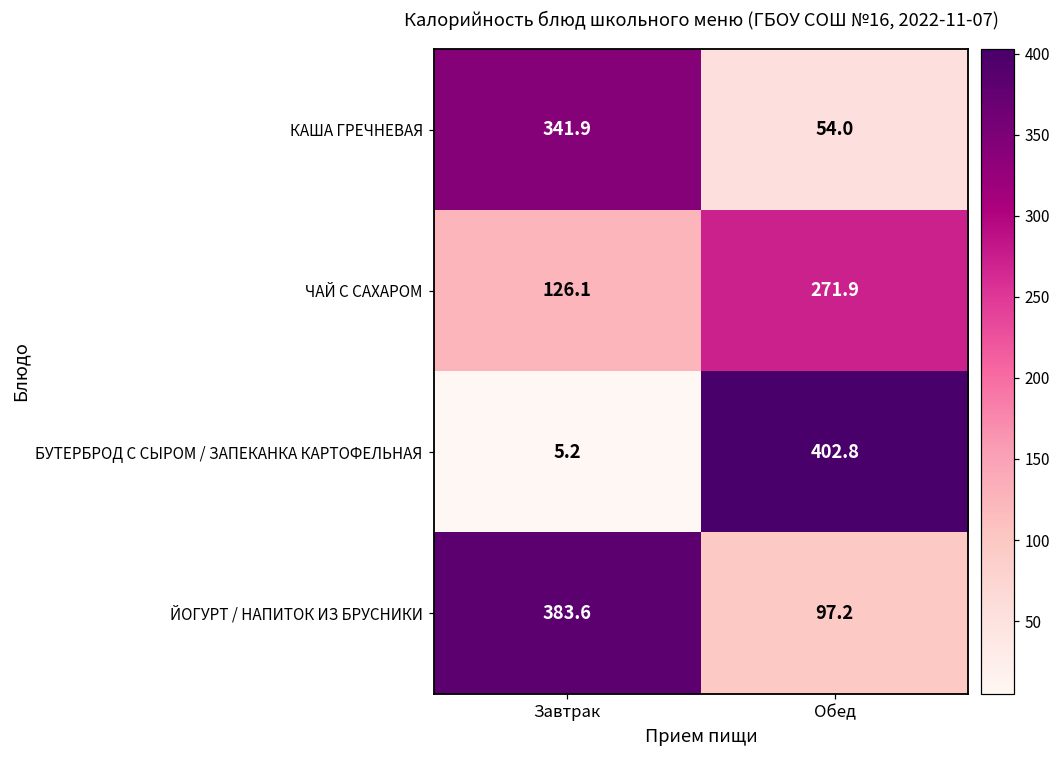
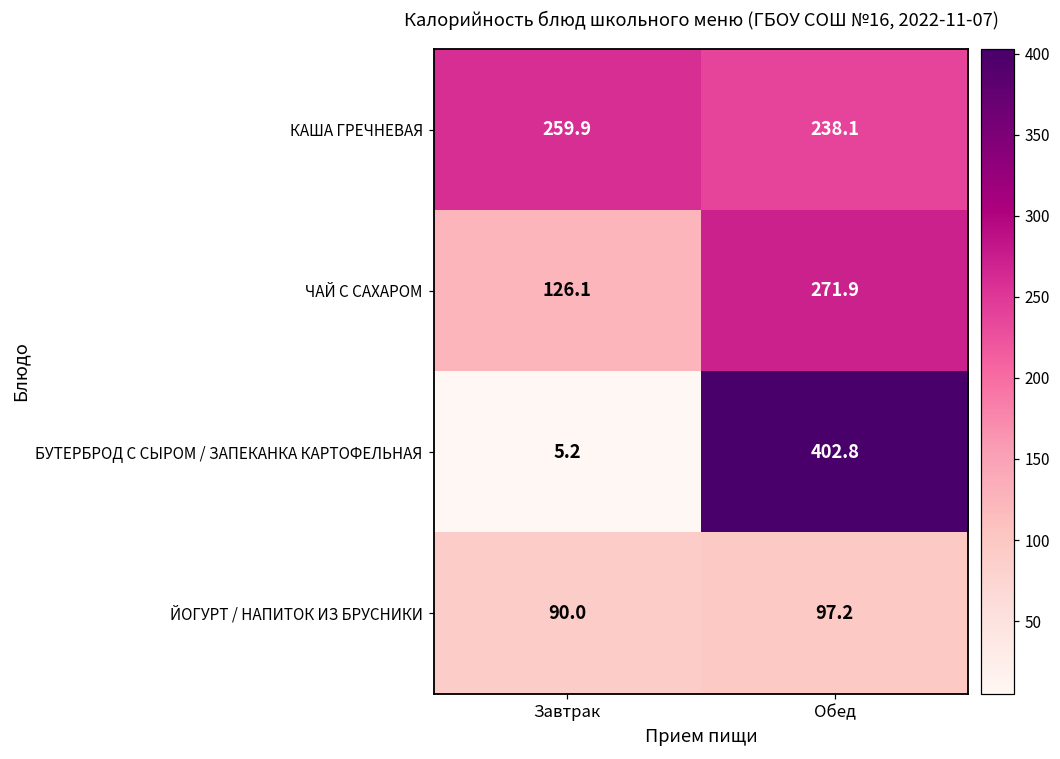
  {
    "КАША ГРЕЧНЕВАЯ": {
-     "Завтрак": 341.9,
-     "Обед": 54.0
+     "Завтрак": 259.9,
+     "Обед": 238.1
    },
    "ЧАЙ С САХАРОМ": {
      "Завтрак": 126.1,
      "Обед": 271.9
    },
    "БУТЕРБРОД С СЫРОМ / ЗАПЕКАНКА КАРТОФЕЛЬНАЯ": {
      "Завтрак": 5.2,
      "Обед": 402.8
    },
    "ЙОГУРТ / НАПИТОК ИЗ БРУСНИКИ": {
-     "Завтрак": 383.6,
+     "Завтрак": 90.0,
      "Обед": 97.2
    }
  }
